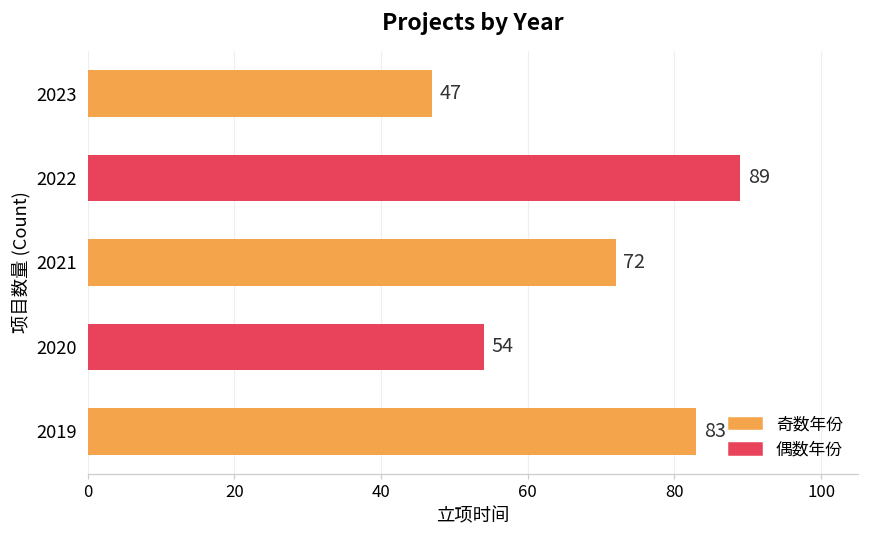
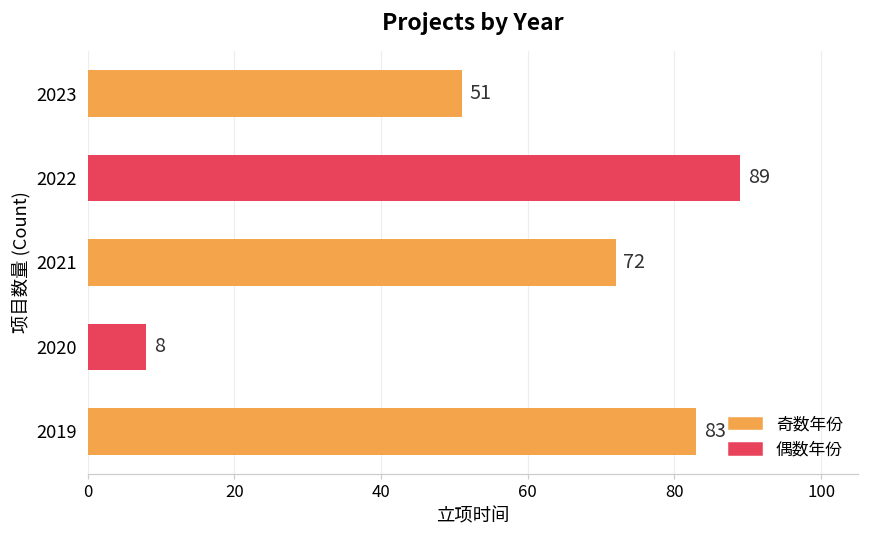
  {
-   "2023": 47,
+   "2023": 51,
    "2022": 89,
    "2021": 72,
-   "2020": 54,
+   "2020": 8,
    "2019": 83
  }
